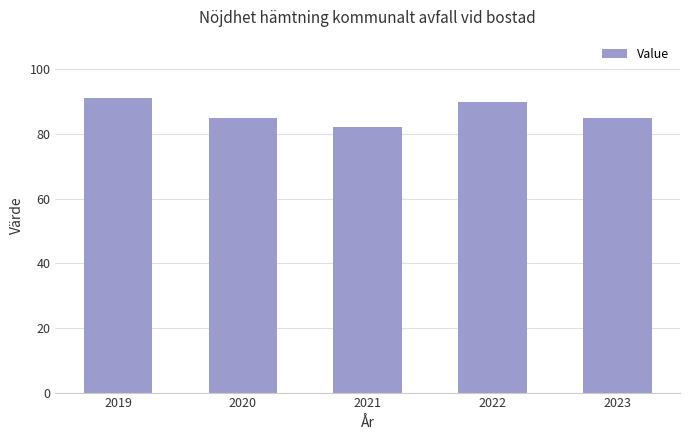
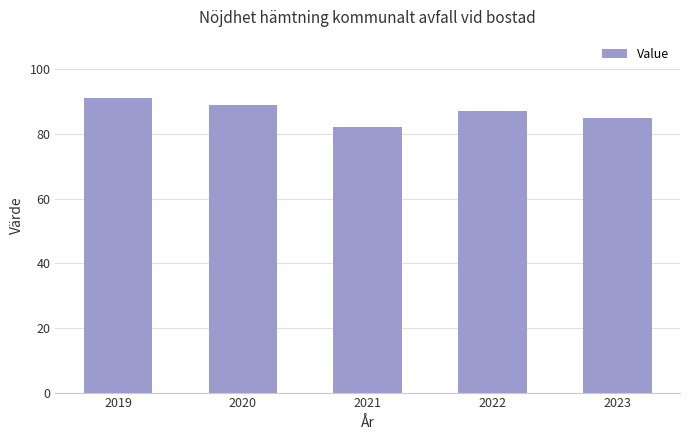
  {
    "2019": 91,
-   "2020": 85,
+   "2020": 89,
    "2021": 82,
-   "2022": 90,
+   "2022": 87,
    "2023": 85
  }
